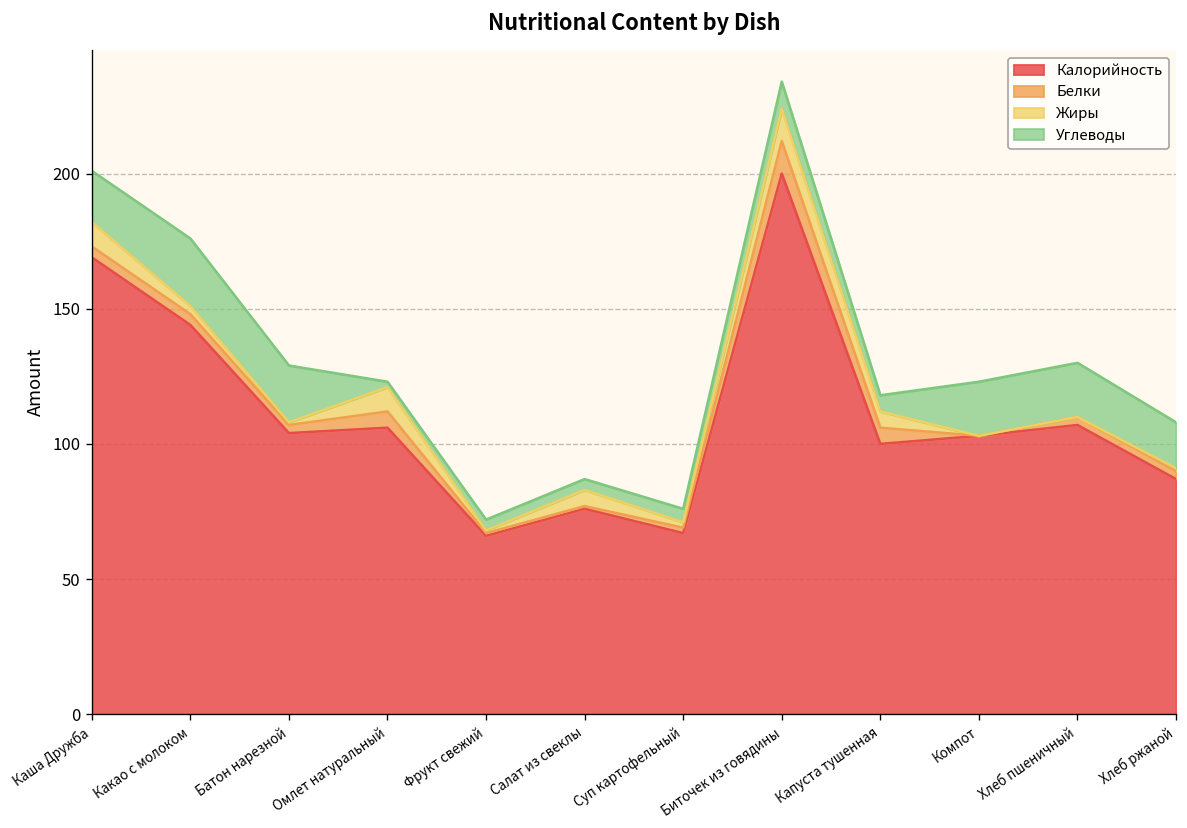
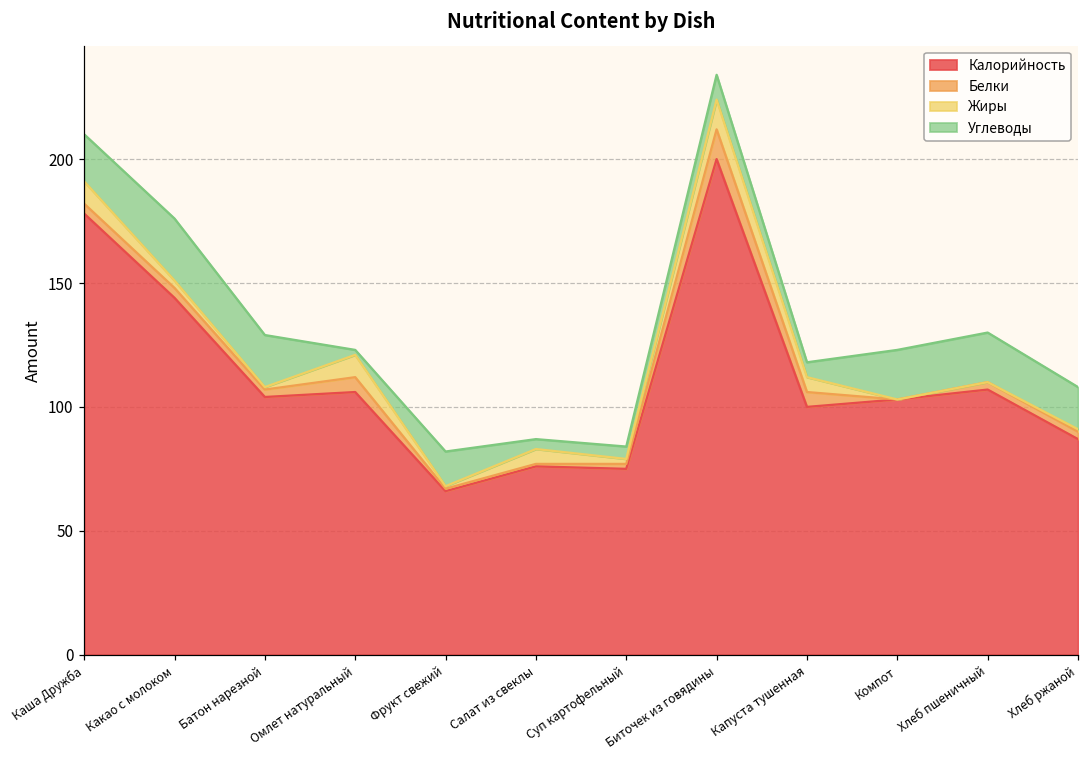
  {
    "Калорийность": {
-     "Каша Дружба": 169,
+     "Каша Дружба": 178,
      "Какао с молоком": 144,
      "Батон нарезной": 104,
      "Омлет натуральный": 106,
-     "Суп картофельный": 67,
+     "Суп картофельный": 75,
      "Биточек из говядины": 200,
      "Капуста тушенная": 100,
      "Хлеб пшеничный": 107,
      "Хлеб ржаной": 87
    },
    "Углеводы": {
      "Каша Дружба": 19,
      "Какао с молоком": 25,
      "Батон нарезной": 21,
      "Омлет натуральный": 2,
-     "Фрукт свежий": 4,
+     "Фрукт свежий": 14,
      "Салат из свеклы": 4,
      "Суп картофельный": 5,
      "Биточек из говядины": 10,
      "Капуста тушенная": 6,
      "Компот": 20,
      "Хлеб пшеничный": 20,
      "Хлеб ржаной": 17
    }
  }
